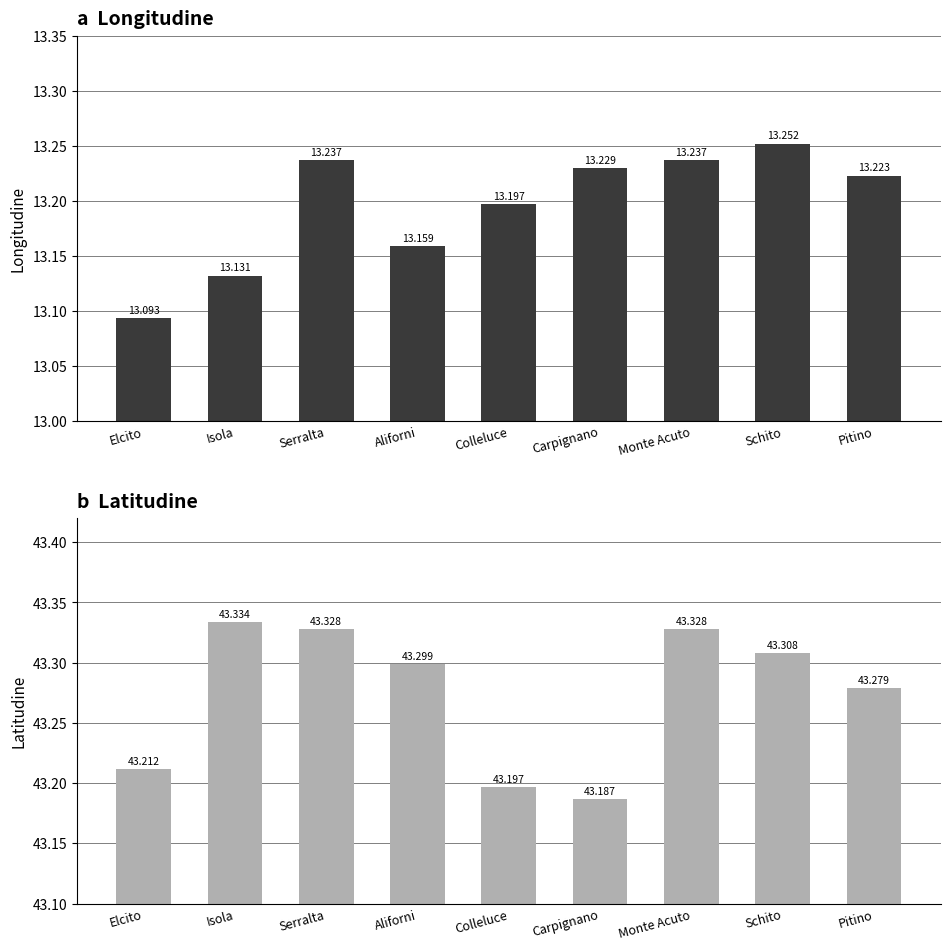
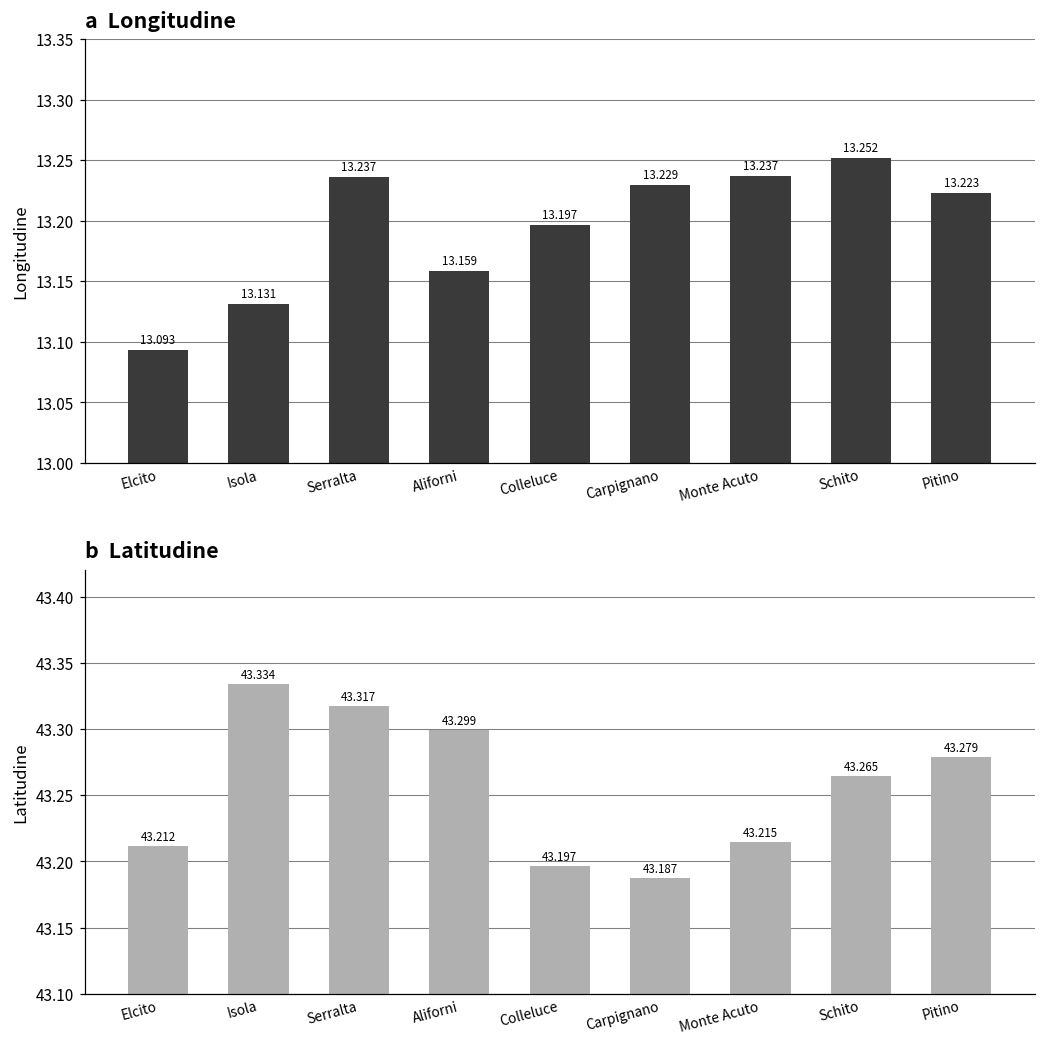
  {
    "a Longitudine": {
      "Elcito": 13.093,
      "Isola": 13.131,
      "Serralta": 13.237,
      "Aliforni": 13.159,
      "Colleluce": 13.197,
      "Carpignano": 13.229,
      "Monte Acuto": 13.237,
      "Schito": 13.252,
      "Pitino": 13.223
    },
    "b Latitudine": {
      "Elcito": 43.212,
      "Isola": 43.334,
-     "Serralta": 43.328,
+     "Serralta": 43.317,
      "Aliforni": 43.299,
      "Colleluce": 43.197,
      "Carpignano": 43.187,
-     "Monte Acuto": 43.328,
-     "Schito": 43.308,
+     "Monte Acuto": 43.215,
+     "Schito": 43.265,
      "Pitino": 43.279
    }
  }
